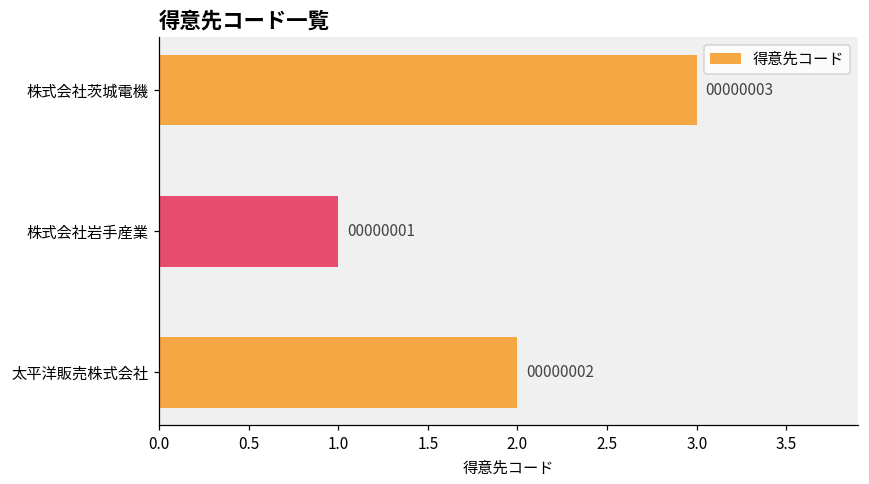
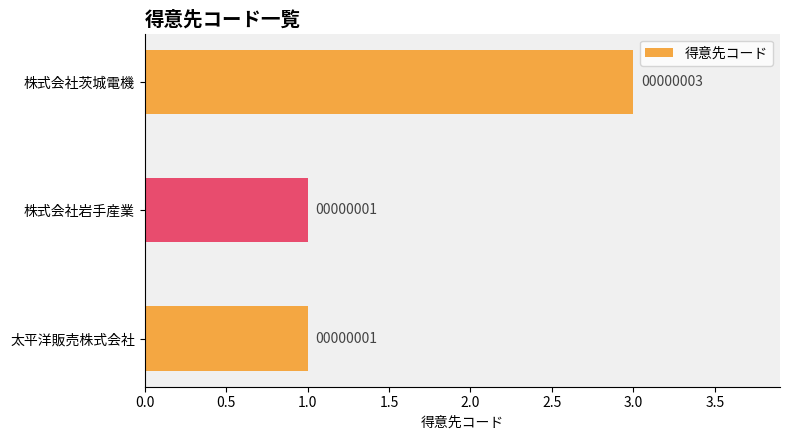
  {
    "株式会社茨城電機": "00000003",
    "株式会社岩手産業": "00000001",
-   "太平洋販売株式会社": "00000002"
+   "太平洋販売株式会社": "00000001"
  }
